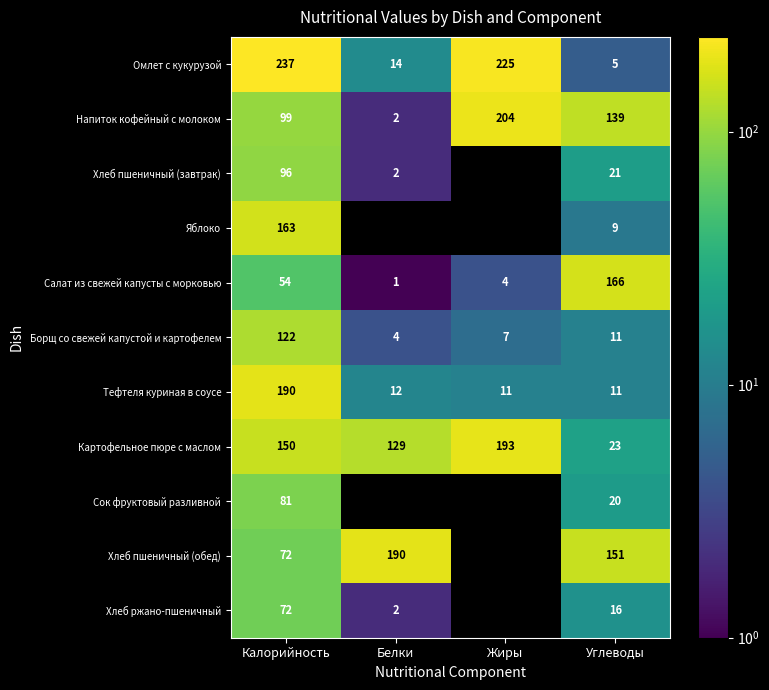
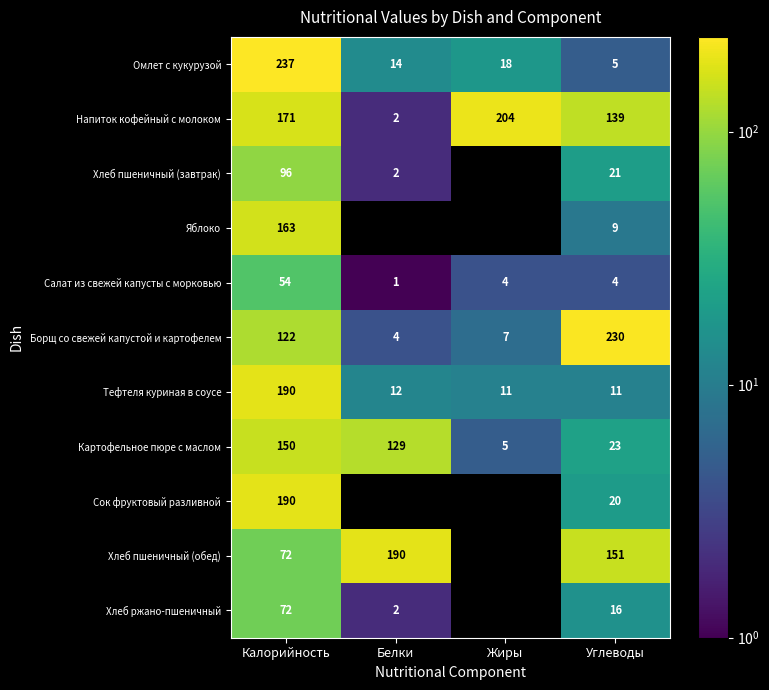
  {
    "Омлет с кукурузой": {
      "Калорийность": 237,
      "Белки": 14,
-     "Жиры": 225,
+     "Жиры": 18,
      "Углеводы": 5
    },
    "Напиток кофейный с молоком": {
-     "Калорийность": 99,
+     "Калорийность": 171,
      "Белки": 2,
      "Жиры": 204,
      "Углеводы": 139
    },
    "Хлеб пшеничный (завтрак)": {
      "Калорийность": 96,
      "Белки": 2,
      "Углеводы": 21
    },
    "Яблоко": {
      "Калорийность": 163,
      "Углеводы": 9
    },
    "Салат из свежей капусты с морковью": {
      "Калорийность": 54,
      "Белки": 1,
      "Жиры": 4,
-     "Углеводы": 166
+     "Углеводы": 4
    },
    "Борщ со свежей капустой и картофелем": {
      "Калорийность": 122,
      "Белки": 4,
      "Жиры": 7,
-     "Углеводы": 11
+     "Углеводы": 230
    },
    "Тефтеля куриная в соусе": {
      "Калорийность": 190,
      "Белки": 12,
      "Жиры": 11,
      "Углеводы": 11
    },
    "Картофельное пюре с маслом": {
      "Калорийность": 150,
      "Белки": 129,
-     "Жиры": 193,
+     "Жиры": 5,
      "Углеводы": 23
    },
    "Сок фруктовый разливной": {
-     "Калорийность": 81,
+     "Калорийность": 190,
      "Углеводы": 20
    },
    "Хлеб пшеничный (обед)": {
      "Калорийность": 72,
      "Белки": 190,
      "Углеводы": 151
    },
    "Хлеб ржано-пшеничный": {
      "Калорийность": 72,
      "Белки": 2,
      "Углеводы": 16
    }
  }
